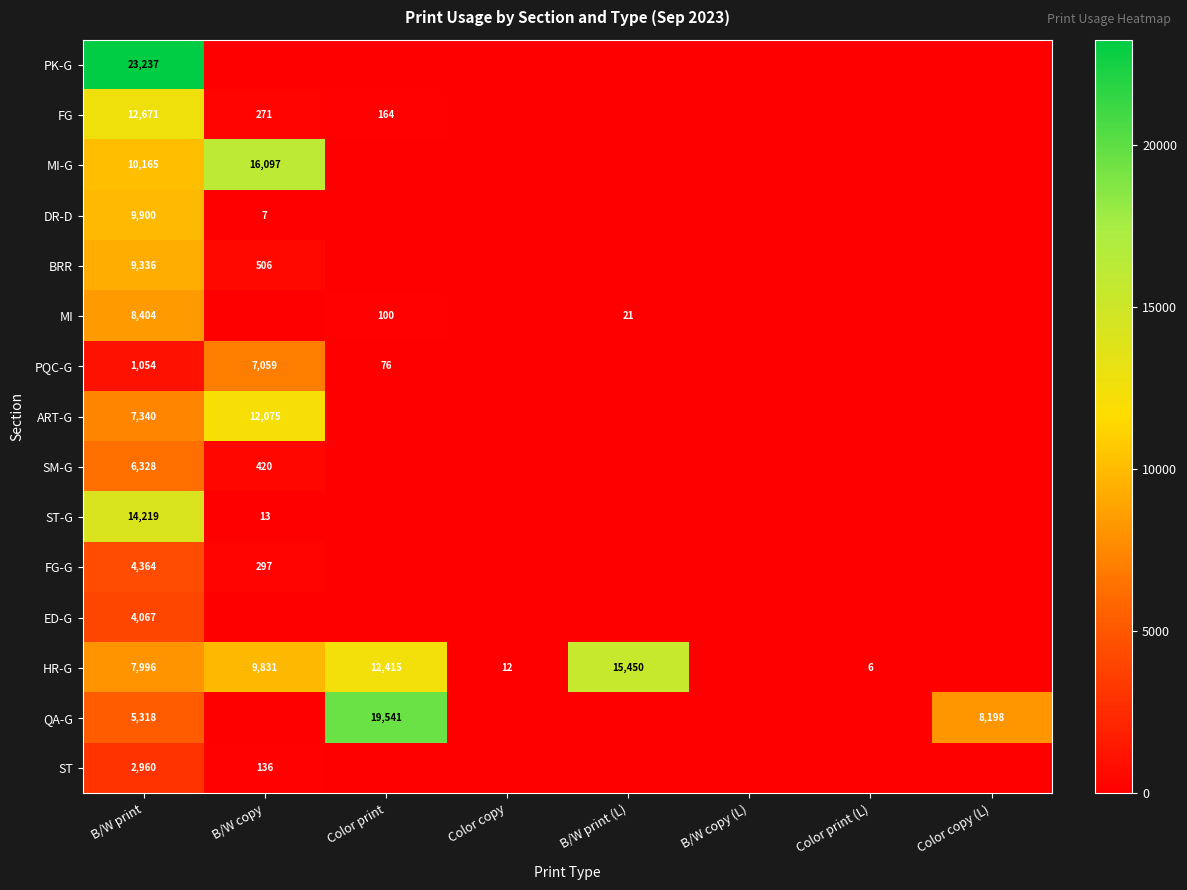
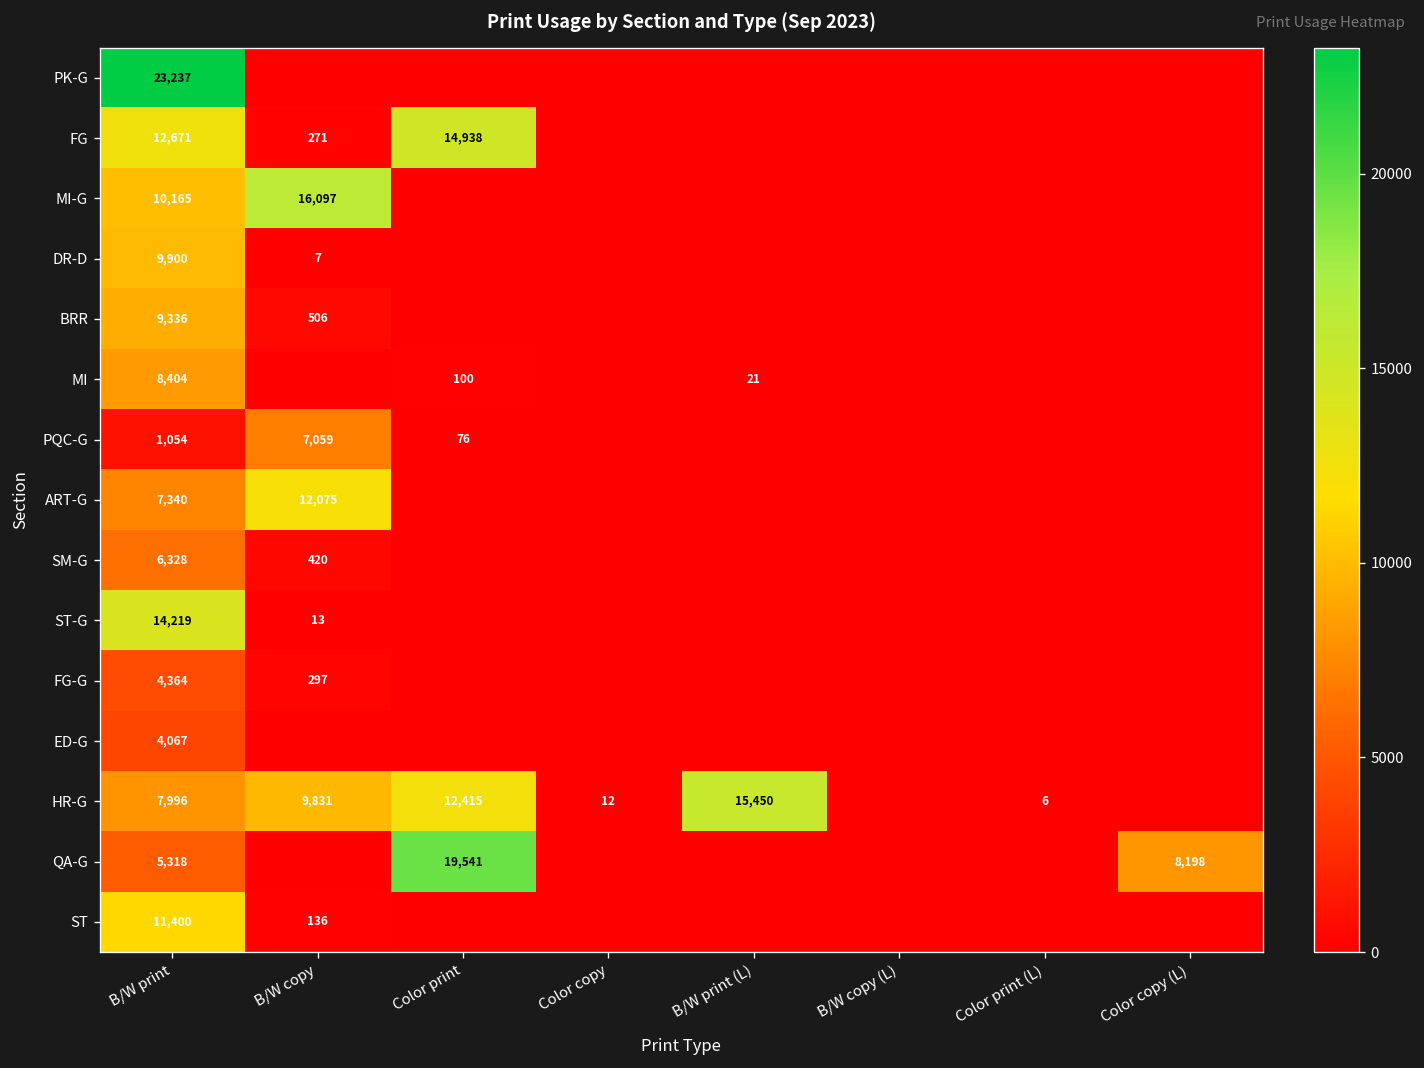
  {
    "PK-G": {
      "B/W print": "23,237"
    },
    "FG": {
      "B/W print": "12,671",
      "B/W copy": "271",
-     "Color print": "164"
+     "Color print": "14,938"
    },
    "MI-G": {
      "B/W print": "10,165",
      "B/W copy": "16,097"
    },
    "DR-D": {
      "B/W print": "9,900",
      "B/W copy": "7"
    },
    "BRR": {
      "B/W print": "9,336",
      "B/W copy": "506"
    },
    "MI": {
      "B/W print": "8,404",
      "Color print": "100",
      "B/W print (L)": "21"
    },
    "PQC-G": {
      "B/W print": "1,054",
      "B/W copy": "7,059",
      "Color print": "76"
    },
    "ART-G": {
      "B/W print": "7,340",
      "B/W copy": "12,075"
    },
    "SM-G": {
      "B/W print": "6,328",
      "B/W copy": "420"
    },
    "ST-G": {
      "B/W print": "14,219",
      "B/W copy": "13"
    },
    "FG-G": {
      "B/W print": "4,364",
      "B/W copy": "297"
    },
    "ED-G": {
      "B/W print": "4,067"
    },
    "HR-G": {
      "B/W print": "7,996",
      "B/W copy": "9,831",
      "Color print": "12,415",
      "Color copy": "12",
      "B/W print (L)": "15,450",
      "Color print (L)": "6"
    },
    "QA-G": {
      "B/W print": "5,318",
      "Color print": "19,541",
      "Color copy (L)": "8,198"
    },
    "ST": {
-     "B/W print": "2,960",
+     "B/W print": "11,400",
      "B/W copy": "136"
    }
  }
